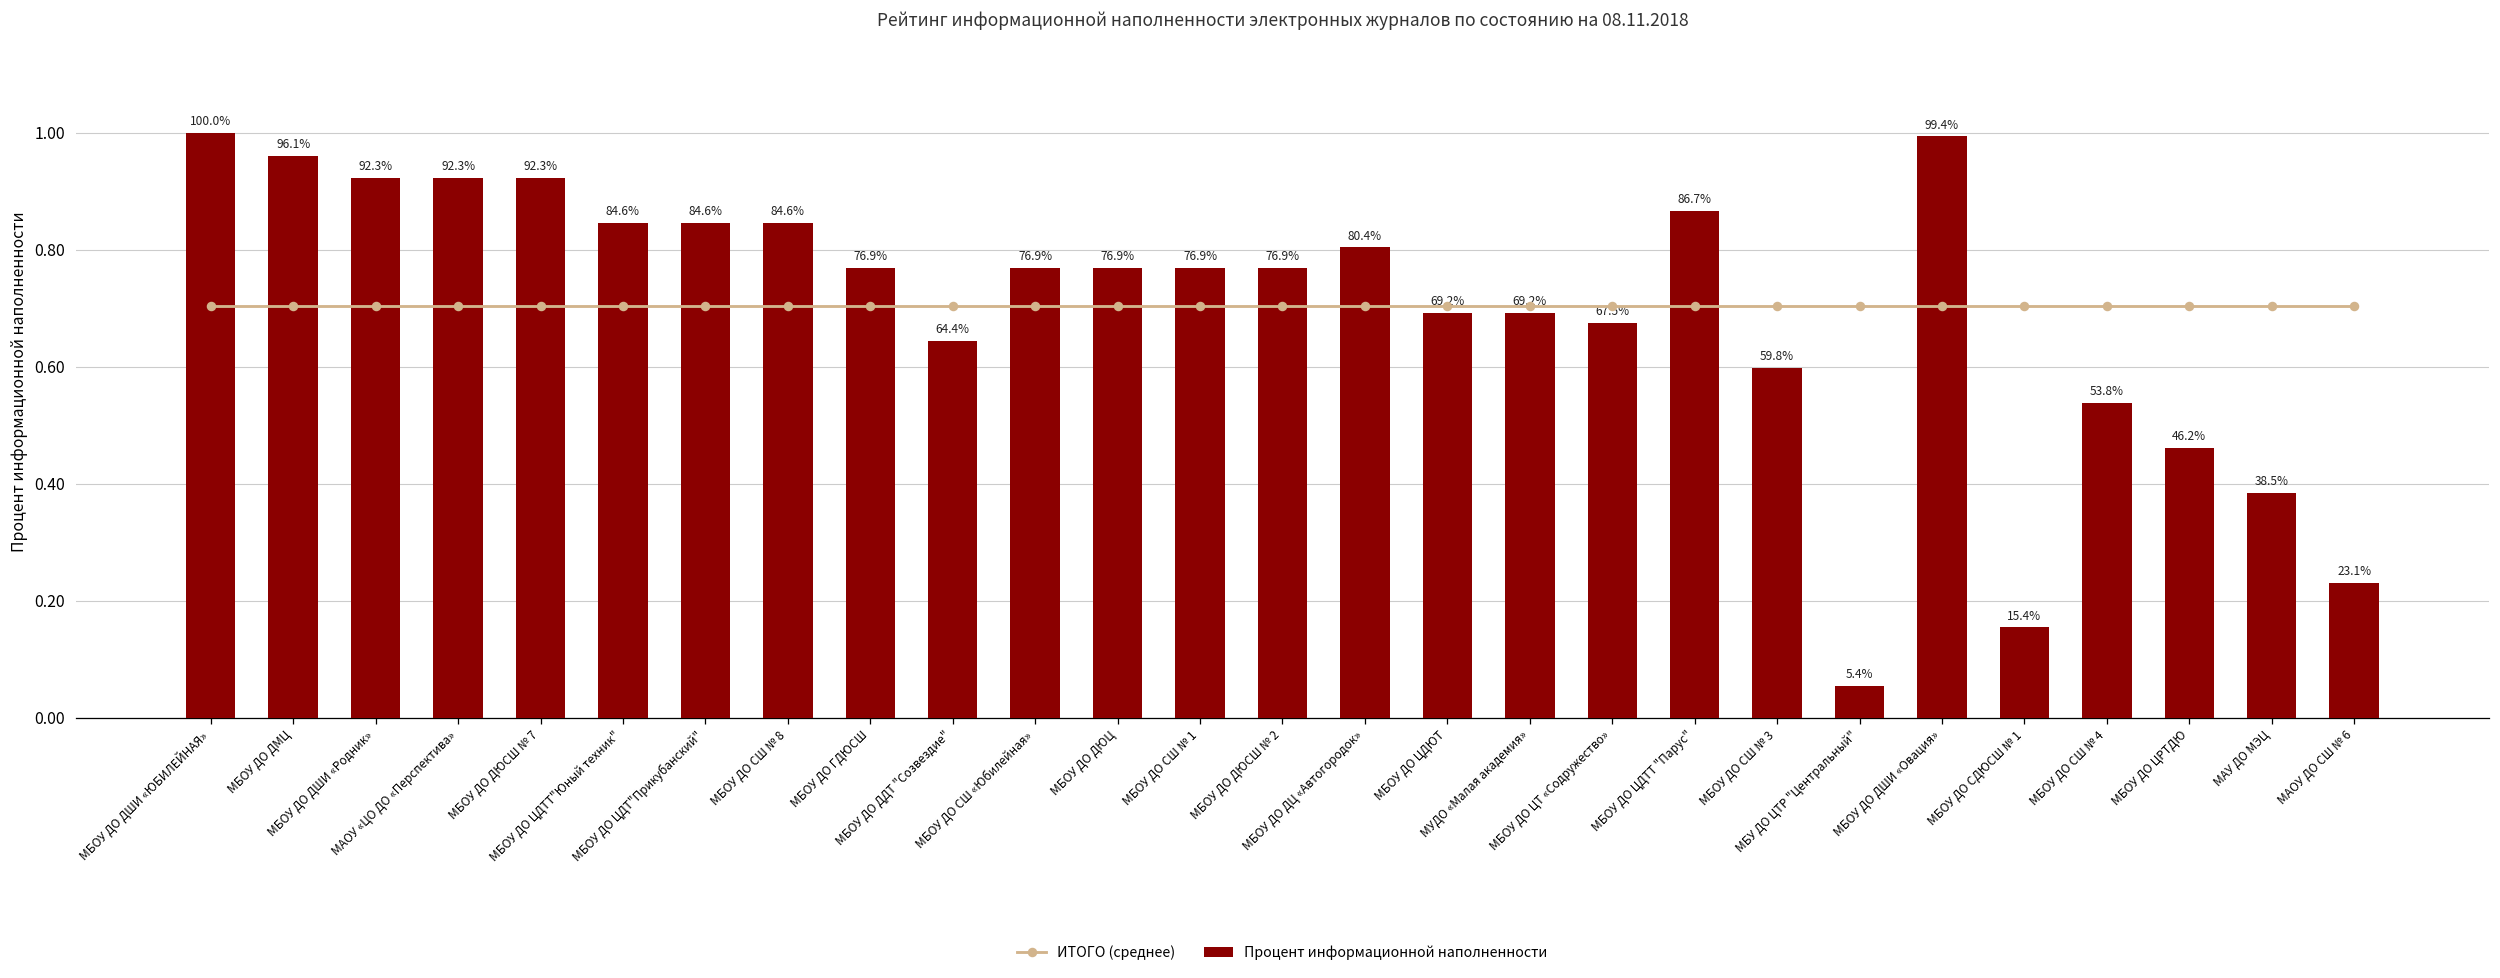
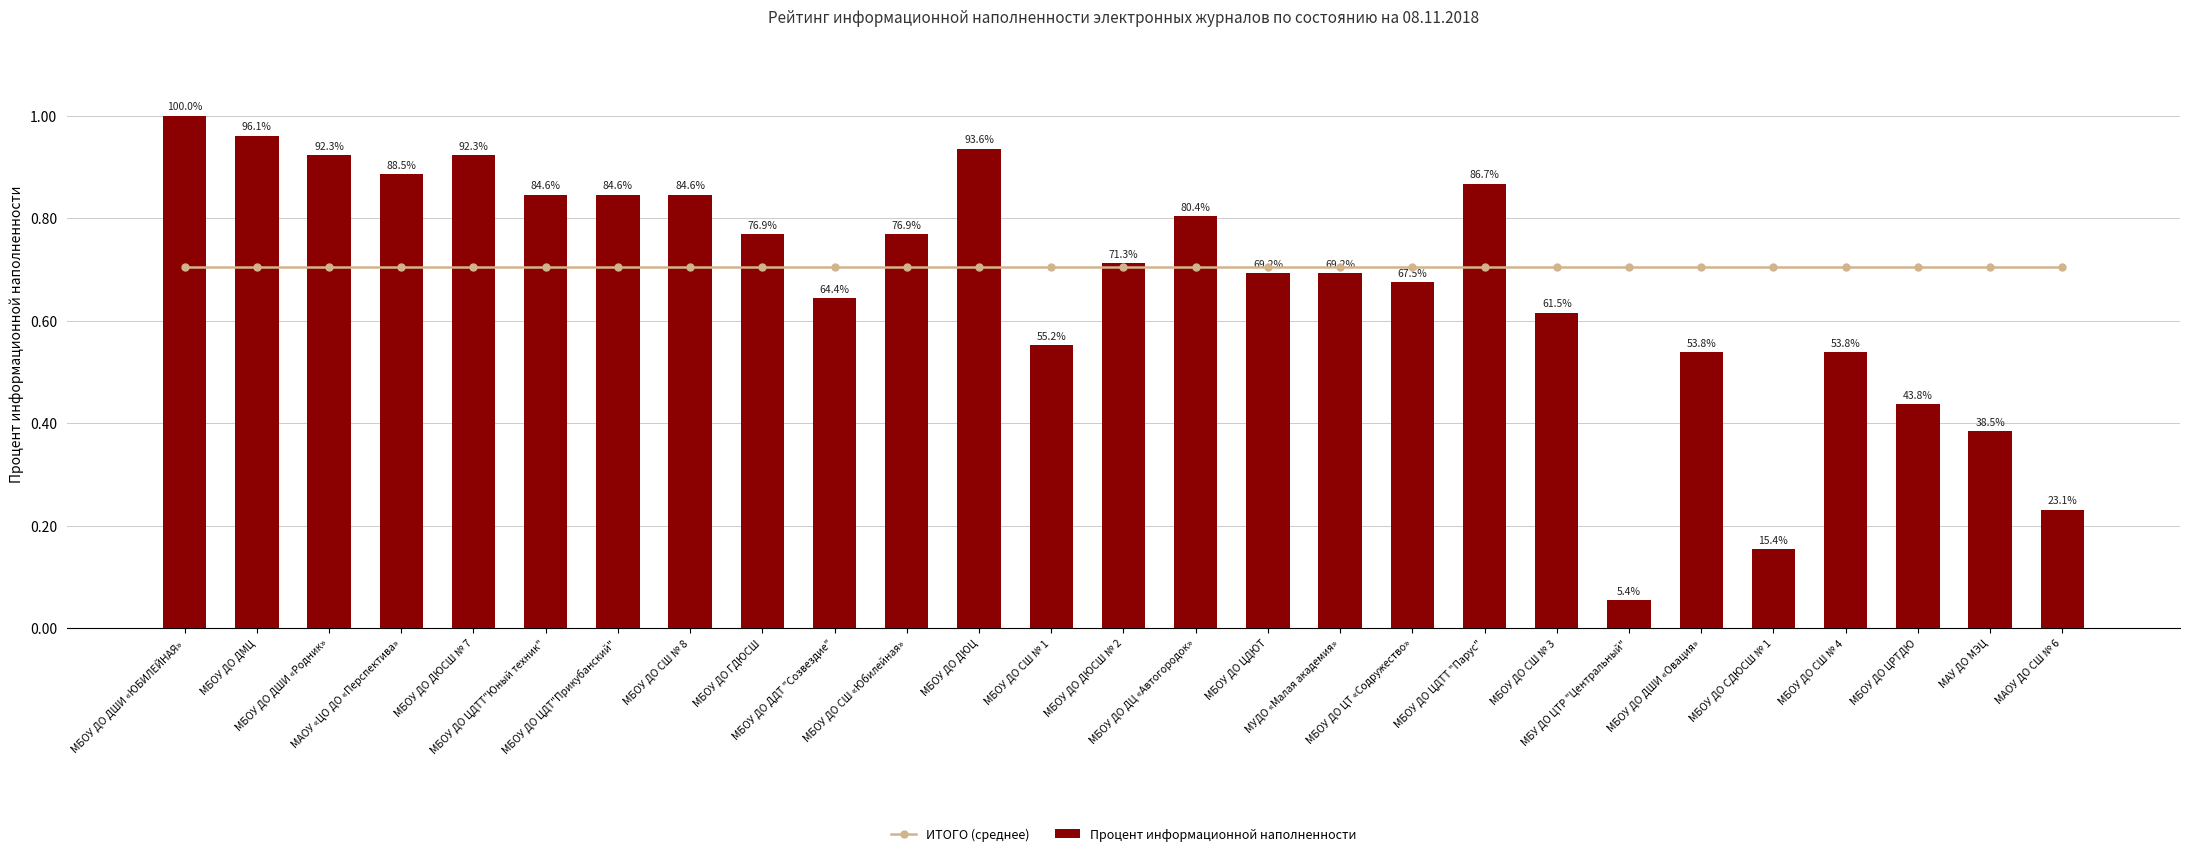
  {
    "ИТОГО (среднее)": {
      "МБОУ ДО ДШИ «ЮБИЛЕЙНАЯ»": "0.70",
      "МБОУ ДО ДМЦ": "0.70",
      "МБОУ ДО ДШИ «Родник»": "0.70",
      "МАОУ «ЦО ДО «Перспектива»": "0.70",
      "МБОУ ДО ДЮСШ № 7": "0.70",
      "МБОУ ДО ЦДТТ\"Юный техник\"": "0.70",
      "МБОУ ДО ЦДТ\"Прикубанский\"": "0.70",
      "МБОУ ДО СШ № 8": "0.70",
      "МБОУ ДО ГДЮСШ": "0.70",
      "МБОУ ДО ДДТ \"Созвездие\"": "0.70",
      "МБОУ ДО СШ «Юбилейная»": "0.70",
      "МБОУ ДО ДЮЦ": "0.70",
      "МБОУ ДО СШ № 1": "0.70",
      "МБОУ ДО ДЮСШ № 2": "0.70",
      "МБОУ ДО ДЦ «Автогородок»": "0.70",
      "МБОУ ДО ЦДТТ \"Парус\"": "0.70",
      "МБОУ ДО СШ № 3": "0.70",
      "МБУ ДО ЦТР \"Центральный\"": "0.70",
      "МБОУ ДО ДШИ «Овация»": "0.70",
      "МБОУ ДО СДЮСШ № 1": "0.70",
      "МБОУ ДО СШ № 4": "0.70",
      "МБОУ ДО ЦРТДЮ": "0.70",
      "МАУ ДО МЭЦ": "0.70",
      "МАОУ ДО СШ № 6": "0.70"
    },
    "Процент информационной наполненности": {
      "МБОУ ДО ДШИ «ЮБИЛЕЙНАЯ»": "100.0%",
      "МБОУ ДО ДМЦ": "96.1%",
      "МБОУ ДО ДШИ «Родник»": "92.3%",
-     "МАОУ «ЦО ДО «Перспектива»": "92.3%",
+     "МАОУ «ЦО ДО «Перспектива»": "88.5%",
      "МБОУ ДО ДЮСШ № 7": "92.3%",
      "МБОУ ДО ЦДТТ\"Юный техник\"": "84.6%",
      "МБОУ ДО ЦДТ\"Прикубанский\"": "84.6%",
      "МБОУ ДО СШ № 8": "84.6%",
      "МБОУ ДО ГДЮСШ": "76.9%",
      "МБОУ ДО ДДТ \"Созвездие\"": "64.4%",
      "МБОУ ДО СШ «Юбилейная»": "76.9%",
-     "МБОУ ДО ДЮЦ": "76.9%",
-     "МБОУ ДО СШ № 1": "76.9%",
-     "МБОУ ДО ДЮСШ № 2": "76.9%",
+     "МБОУ ДО ДЮЦ": "93.6%",
+     "МБОУ ДО СШ № 1": "55.2%",
+     "МБОУ ДО ДЮСШ № 2": "71.3%",
      "МБОУ ДО ДЦ «Автогородок»": "80.4%",
      "МБОУ ДО ЦДТТ \"Парус\"": "86.7%",
-     "МБОУ ДО СШ № 3": "59.8%",
+     "МБОУ ДО СШ № 3": "61.5%",
      "МБУ ДО ЦТР \"Центральный\"": "5.4%",
-     "МБОУ ДО ДШИ «Овация»": "99.4%",
+     "МБОУ ДО ДШИ «Овация»": "53.8%",
      "МБОУ ДО СДЮСШ № 1": "15.4%",
      "МБОУ ДО СШ № 4": "53.8%",
-     "МБОУ ДО ЦРТДЮ": "46.2%",
+     "МБОУ ДО ЦРТДЮ": "43.8%",
      "МАУ ДО МЭЦ": "38.5%",
      "МАОУ ДО СШ № 6": "23.1%"
    }
  }
